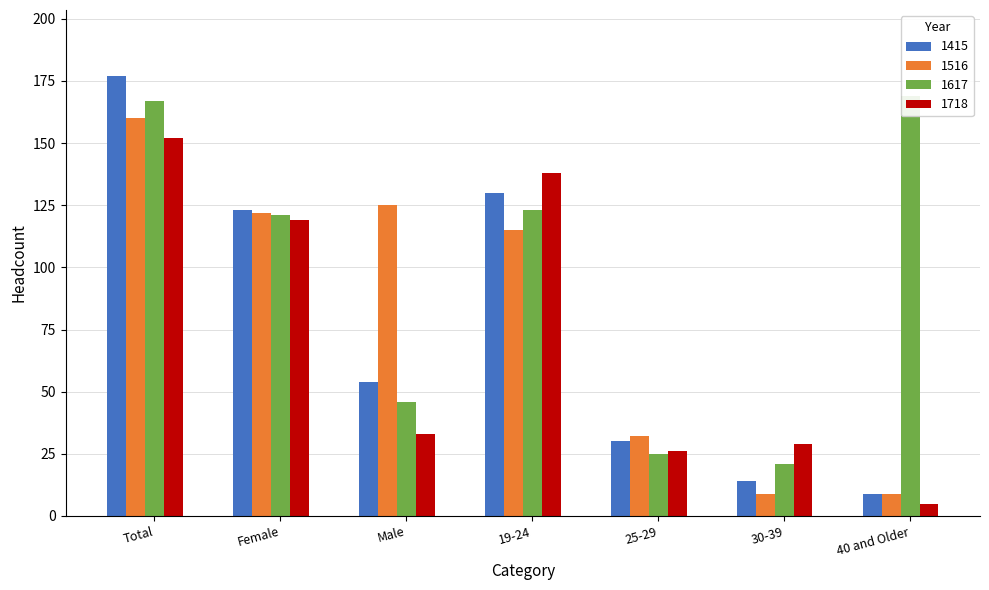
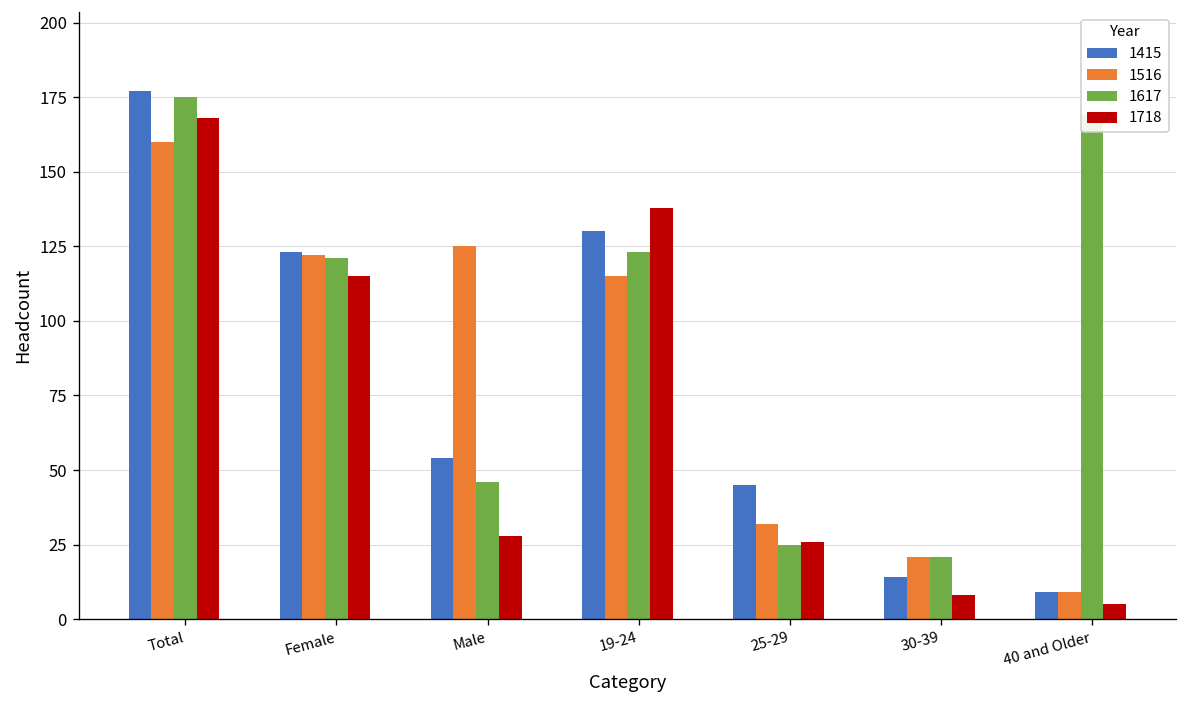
  {
    "1415": {
      "Total": 177,
      "Female": 123,
      "Male": 54,
      "19-24": 130,
-     "25-29": 30,
+     "25-29": 45,
      "30-39": 14,
      "40 and Older": 9
    },
    "1516": {
      "Total": 160,
      "Female": 122,
      "Male": 125,
      "19-24": 115,
      "25-29": 32,
-     "30-39": 9,
+     "30-39": 21,
      "40 and Older": 9
    },
    "1617": {
-     "Total": 167,
+     "Total": 175,
      "Female": 121,
      "Male": 46,
      "19-24": 123,
      "25-29": 25,
      "30-39": 21
    },
    "1718": {
-     "Total": 152,
-     "Female": 119,
-     "Male": 33,
+     "Total": 168,
+     "Female": 115,
+     "Male": 28,
      "19-24": 138,
      "25-29": 26,
-     "30-39": 29,
+     "30-39": 8,
      "40 and Older": 5
    }
  }
